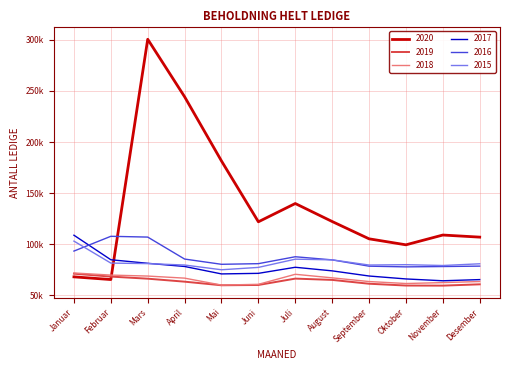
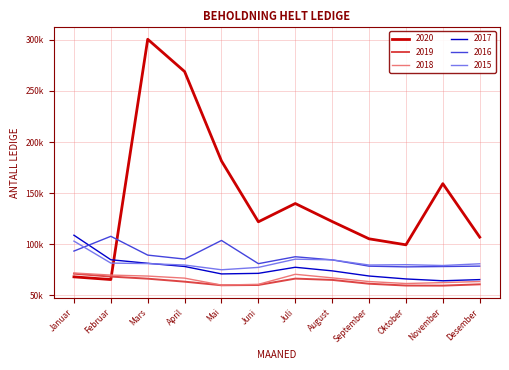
  {
    "2020": {
      "Januar": 68000,
      "Februar": 65000,
      "Mars": 301000,
-     "April": 244000,
+     "April": 269000,
      "Mai": 181000,
      "Juni": 122000,
      "Juli": 140000,
      "August": 122000,
      "September": 105000,
      "Oktober": 99000,
-     "November": 109000,
+     "November": 159000,
      "Desember": 107000
    },
    "2019": {
      "Mars": 66000,
      "April": 63000,
      "Juli": 66000,
      "November": 59000,
      "Desember": 61000
    },
    "2018": {
      "Mars": 69000,
      "April": 67000,
      "Juli": 71000
    },
    "2017": {
      "Januar": 109000,
      "Februar": 85000,
      "Mai": 71000,
      "Juni": 71000,
      "Juli": 77000,
      "August": 74000,
      "September": 69000,
      "Oktober": 66000
    },
    "2016": {
      "Januar": 93000,
      "Februar": 108000,
-     "Mars": 107000,
+     "Mars": 89000,
      "April": 85000,
-     "Mai": 80000,
+     "Mai": 104000,
      "Juni": 81000
    },
    "2015": {
      "Januar": 103000,
      "Februar": 82000,
      "Mai": 75000,
      "Juni": 77000
    }
  }
